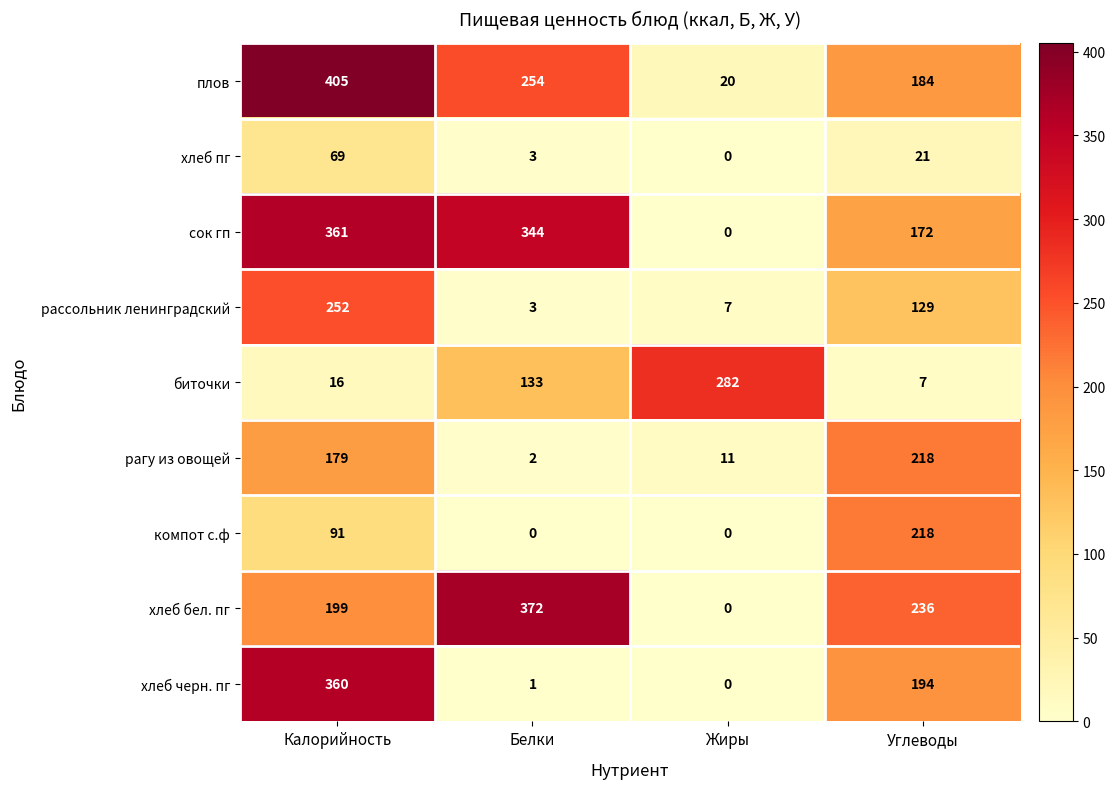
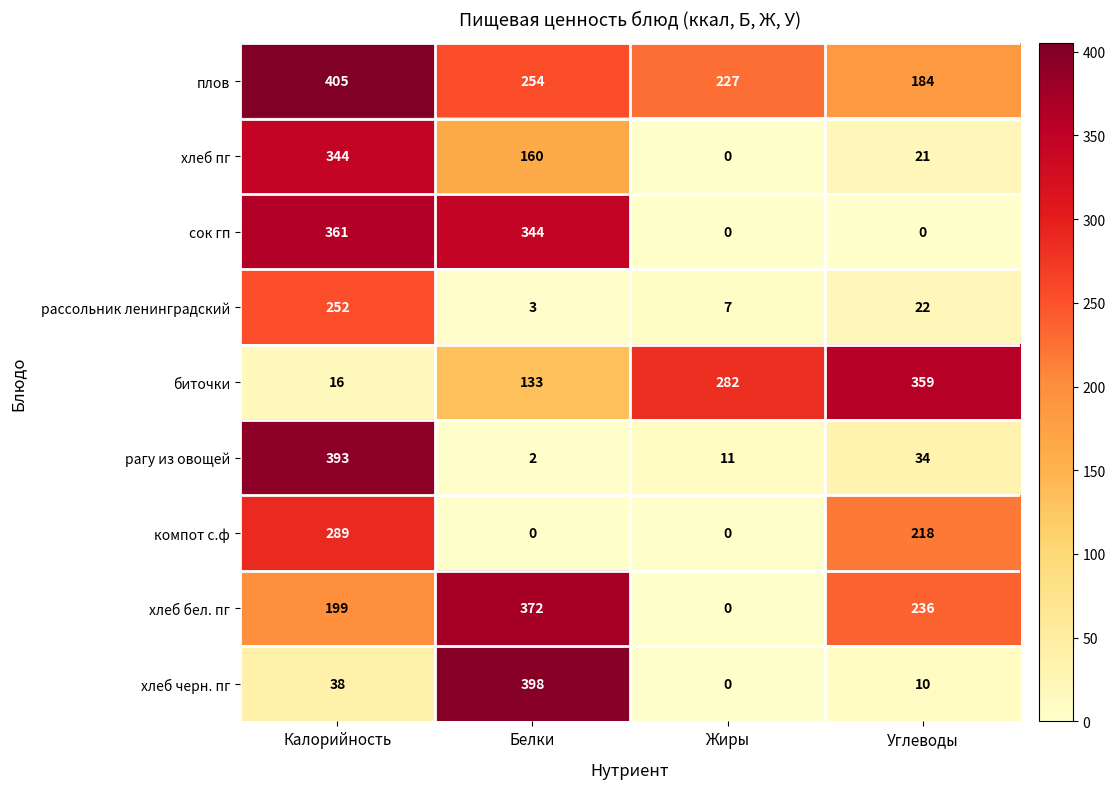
  {
    "плов": {
      "Калорийность": 405,
      "Белки": 254,
-     "Жиры": 20,
+     "Жиры": 227,
      "Углеводы": 184
    },
    "хлеб пг": {
-     "Калорийность": 69,
-     "Белки": 3,
+     "Калорийность": 344,
+     "Белки": 160,
      "Жиры": 0,
      "Углеводы": 21
    },
    "сок гп": {
      "Калорийность": 361,
      "Белки": 344,
      "Жиры": 0,
-     "Углеводы": 172
+     "Углеводы": 0
    },
    "рассольник ленинградский": {
      "Калорийность": 252,
      "Белки": 3,
      "Жиры": 7,
-     "Углеводы": 129
+     "Углеводы": 22
    },
    "биточки": {
      "Калорийность": 16,
      "Белки": 133,
      "Жиры": 282,
-     "Углеводы": 7
+     "Углеводы": 359
    },
    "рагу из овощей": {
-     "Калорийность": 179,
+     "Калорийность": 393,
      "Белки": 2,
      "Жиры": 11,
-     "Углеводы": 218
+     "Углеводы": 34
    },
    "компот с.ф": {
-     "Калорийность": 91,
+     "Калорийность": 289,
      "Белки": 0,
      "Жиры": 0,
      "Углеводы": 218
    },
    "хлеб бел. пг": {
      "Калорийность": 199,
      "Белки": 372,
      "Жиры": 0,
      "Углеводы": 236
    },
    "хлеб черн. пг": {
-     "Калорийность": 360,
-     "Белки": 1,
+     "Калорийность": 38,
+     "Белки": 398,
      "Жиры": 0,
-     "Углеводы": 194
+     "Углеводы": 10
    }
  }
